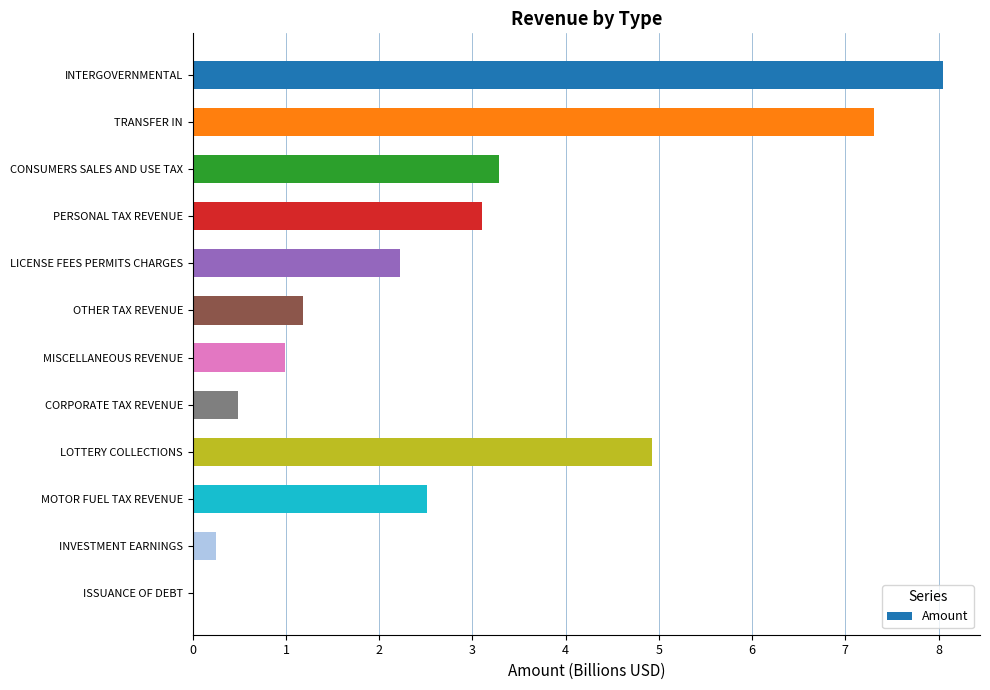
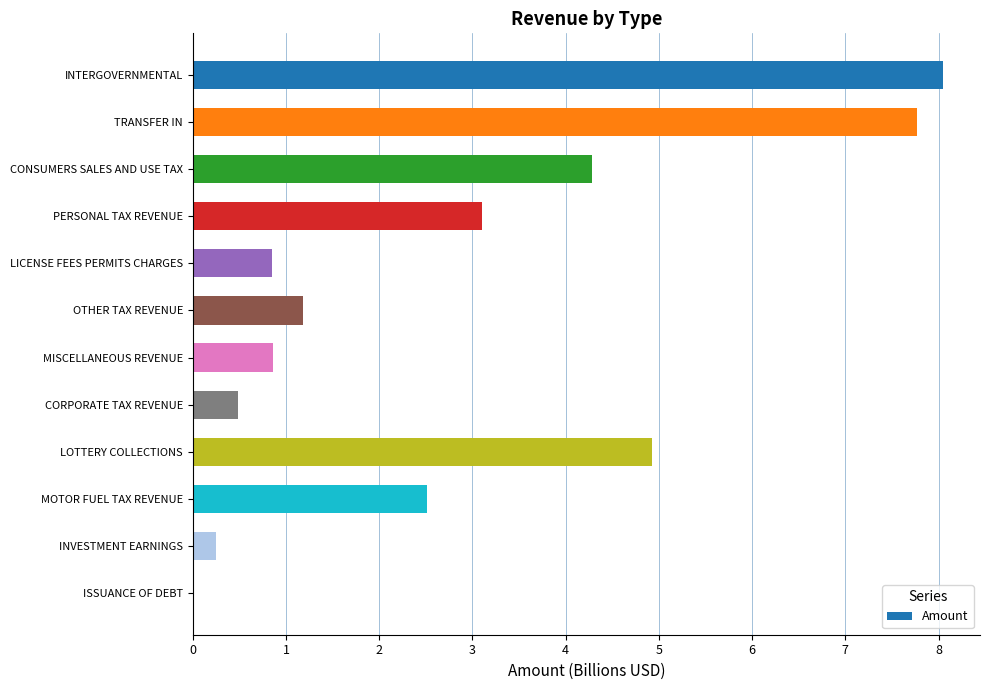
  {
    "INTERGOVERNMENTAL": 8.0,
-   "TRANSFER IN": 7.3,
-   "CONSUMERS SALES AND USE TAX": 3.3,
+   "TRANSFER IN": 7.8,
+   "CONSUMERS SALES AND USE TAX": 4.3,
    "PERSONAL TAX REVENUE": 3.1,
-   "LICENSE FEES PERMITS CHARGES": 2.2,
+   "LICENSE FEES PERMITS CHARGES": 0.8,
    "OTHER TAX REVENUE": 1.2,
-   "MISCELLANEOUS REVENUE": 1.0,
+   "MISCELLANEOUS REVENUE": 0.9,
    "CORPORATE TAX REVENUE": 0.5,
    "LOTTERY COLLECTIONS": 4.9,
    "MOTOR FUEL TAX REVENUE": 2.5,
    "INVESTMENT EARNINGS": 0.2
  }
